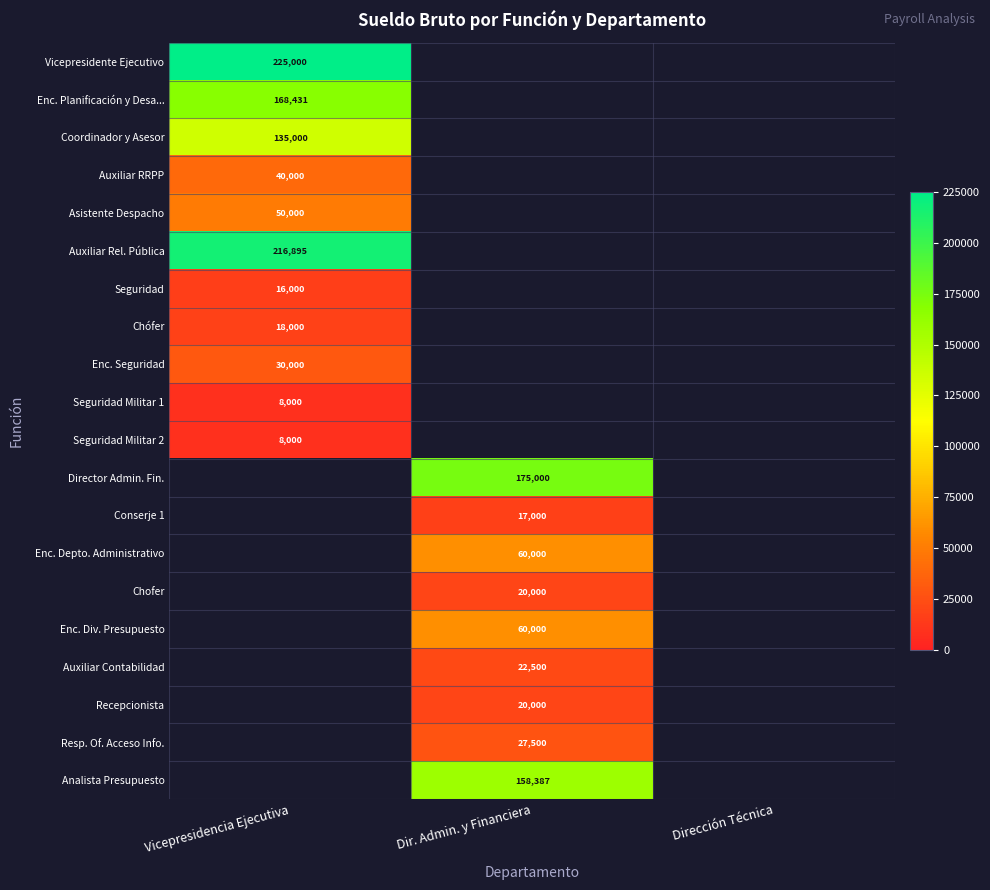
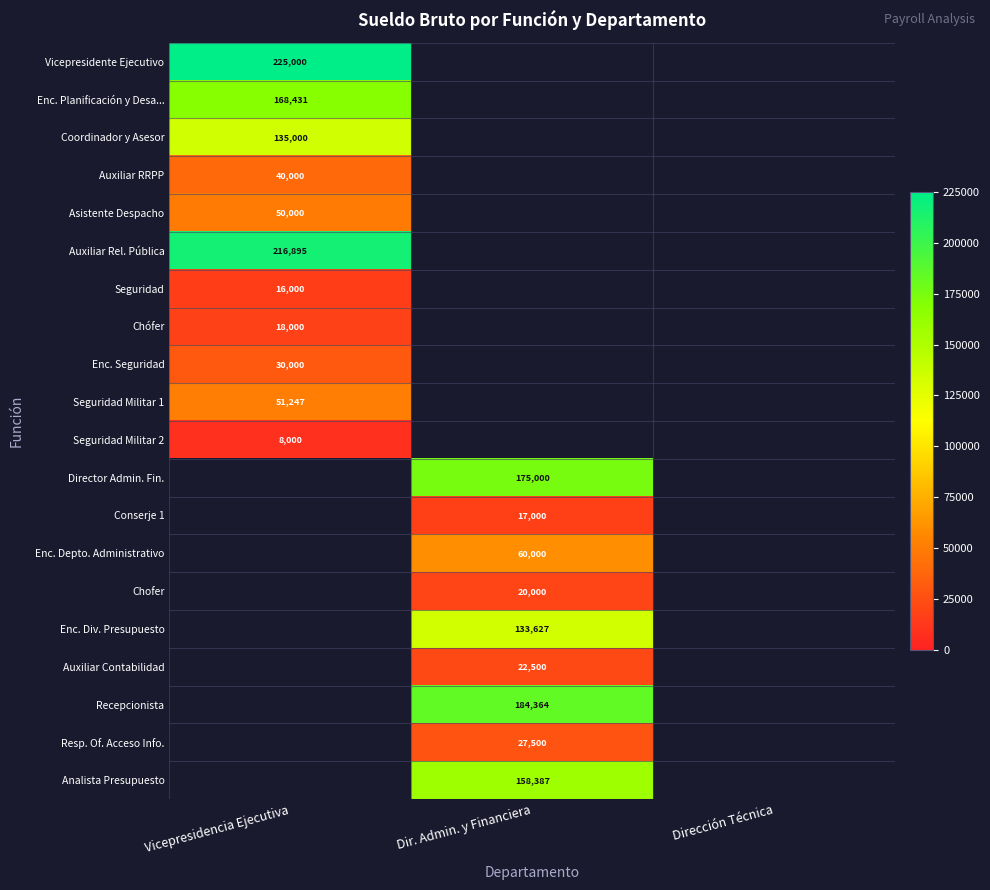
  {
    "Vicepresidente Ejecutivo": {
      "Vicepresidencia Ejecutiva": "225,000"
    },
    "Enc. Planificación y Desa...": {
      "Vicepresidencia Ejecutiva": "168,431"
    },
    "Coordinador y Asesor": {
      "Vicepresidencia Ejecutiva": "135,000"
    },
    "Auxiliar RRPP": {
      "Vicepresidencia Ejecutiva": "40,000"
    },
    "Asistente Despacho": {
      "Vicepresidencia Ejecutiva": "50,000"
    },
    "Auxiliar Rel. Pública": {
      "Vicepresidencia Ejecutiva": "216,895"
    },
    "Seguridad": {
      "Vicepresidencia Ejecutiva": "16,000"
    },
    "Chófer": {
      "Vicepresidencia Ejecutiva": "18,000"
    },
    "Enc. Seguridad": {
      "Vicepresidencia Ejecutiva": "30,000"
    },
    "Seguridad Militar 1": {
-     "Vicepresidencia Ejecutiva": "8,000"
+     "Vicepresidencia Ejecutiva": "51,247"
    },
    "Seguridad Militar 2": {
      "Vicepresidencia Ejecutiva": "8,000"
    },
    "Director Admin. Fin.": {
      "Dir. Admin. y Financiera": "175,000"
    },
    "Conserje 1": {
      "Dir. Admin. y Financiera": "17,000"
    },
    "Enc. Depto. Administrativo": {
      "Dir. Admin. y Financiera": "60,000"
    },
    "Chofer": {
      "Dir. Admin. y Financiera": "20,000"
    },
    "Enc. Div. Presupuesto": {
-     "Dir. Admin. y Financiera": "60,000"
+     "Dir. Admin. y Financiera": "133,627"
    },
    "Auxiliar Contabilidad": {
      "Dir. Admin. y Financiera": "22,500"
    },
    "Recepcionista": {
-     "Dir. Admin. y Financiera": "20,000"
+     "Dir. Admin. y Financiera": "184,364"
    },
    "Resp. Of. Acceso Info.": {
      "Dir. Admin. y Financiera": "27,500"
    },
    "Analista Presupuesto": {
      "Dir. Admin. y Financiera": "158,387"
    }
  }
